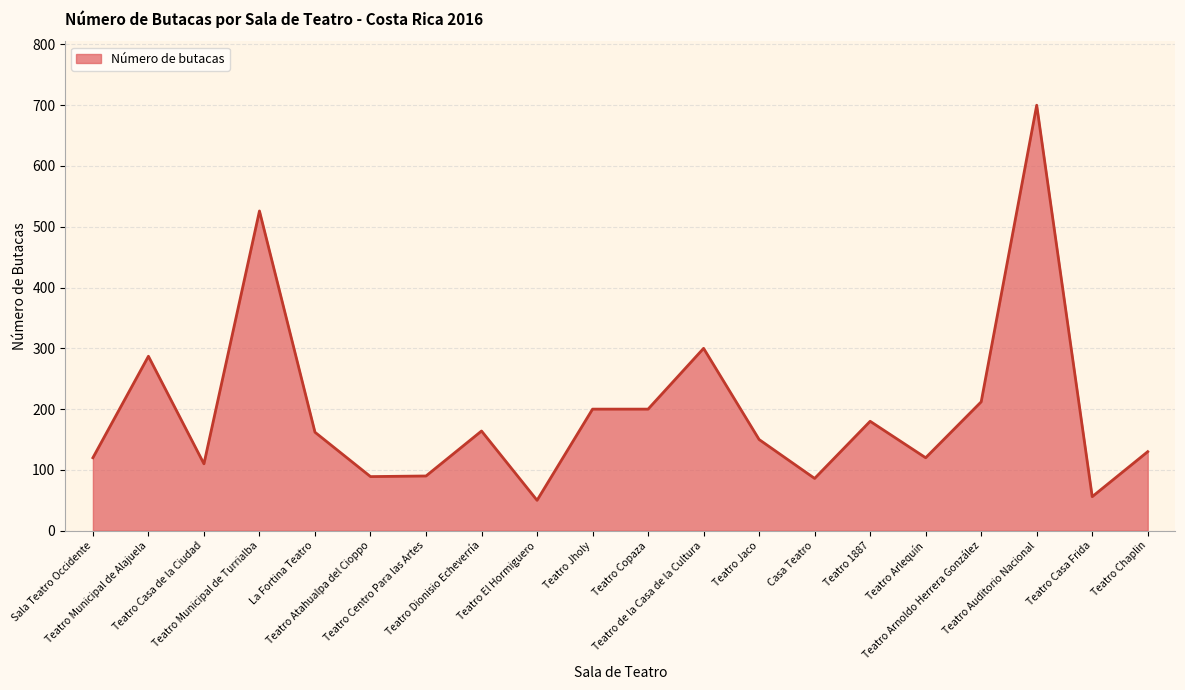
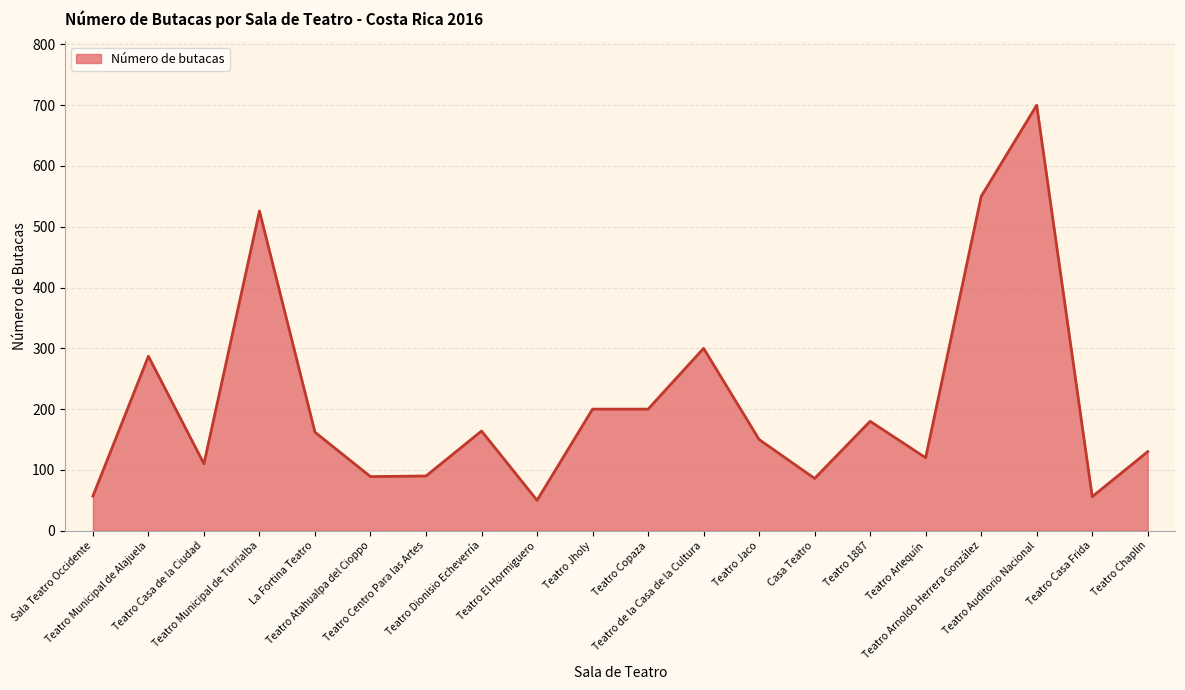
  {
-   "Sala Teatro Occidente": 120,
+   "Sala Teatro Occidente": 60,
    "Teatro Municipal de Alajuela": 290,
    "Teatro Casa de la Ciudad": 110,
    "Teatro Municipal de Turrialba": 530,
    "La Fortina Teatro": 160,
    "Teatro Atahualpa del Cioppo": 90,
    "Teatro Centro Para las Artes": 90,
    "Teatro Dionisio Echeverría": 160,
    "Teatro El Hormiguero": 50,
    "Teatro Jholy": 200,
    "Teatro Copaza": 200,
    "Teatro de la Casa de la Cultura": 300,
    "Teatro Jaco": 150,
    "Casa Teatro": 90,
    "Teatro 1887": 180,
    "Teatro Arlequín": 120,
-   "Teatro Arnoldo Herrera González": 210,
+   "Teatro Arnoldo Herrera González": 550,
    "Teatro Auditorio Nacional": 700,
    "Teatro Casa Frida": 60,
    "Teatro Chaplin": 130
  }
